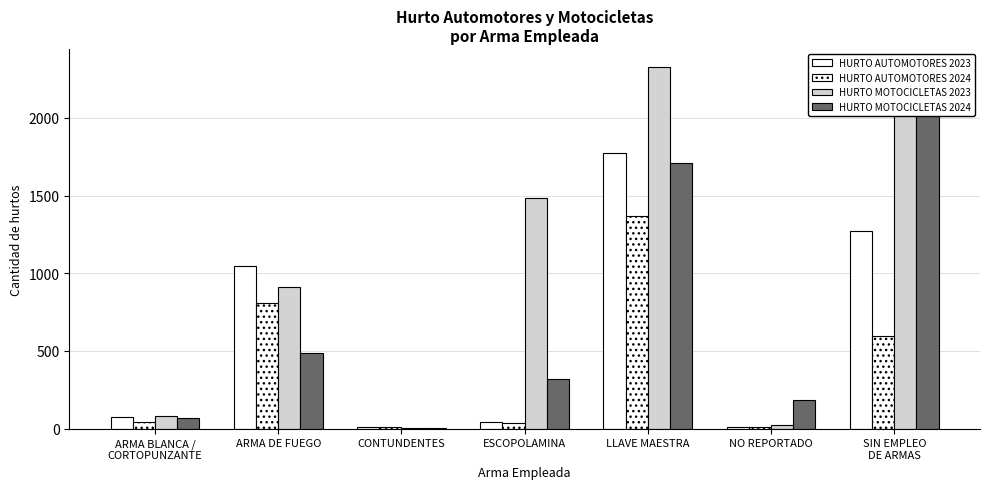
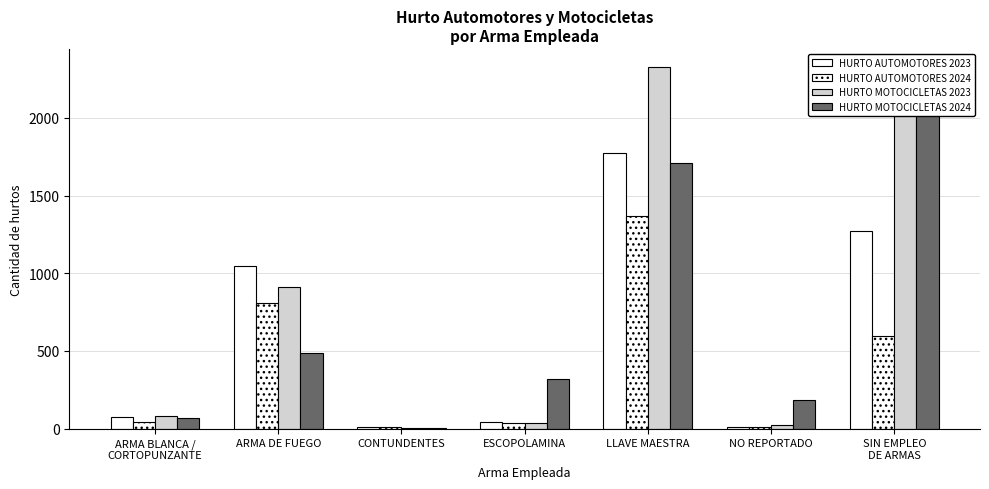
  {
    "HURTO MOTOCICLETAS 2023": {
      "ARMA BLANCA / CORTOPUNZANTE": 80,
      "ARMA DE FUEGO": 910,
-     "ESCOPOLAMINA": 1490,
+     "ESCOPOLAMINA": 40,
      "LLAVE MAESTRA": 2330,
      "NO REPORTADO": 20
    },
    "HURTO MOTOCICLETAS 2024": {
      "ARMA BLANCA / CORTOPUNZANTE": 70,
      "ARMA DE FUEGO": 490,
      "ESCOPOLAMINA": 320,
      "LLAVE MAESTRA": 1710,
      "NO REPORTADO": 180
    }
  }
